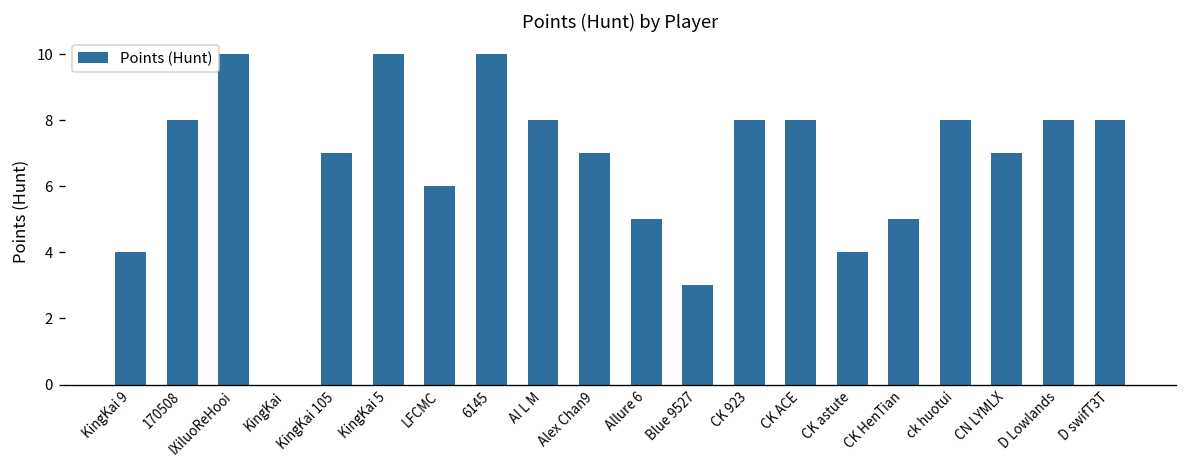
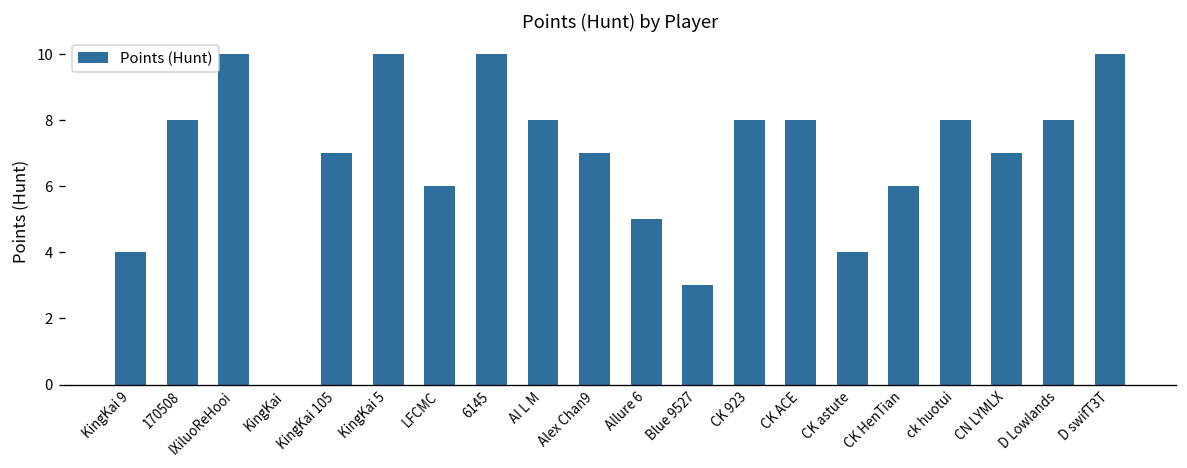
  {
    "KingKai 9": 4,
    "170508": 8,
    "IXiluoReHooi": 10,
    "KingKai": 0,
    "KingKai 105": 7,
    "KingKai 5": 10,
    "LFCMC": 6,
    "6145": 10,
    "AI L M": 8,
    "Alex Chan9": 7,
    "Allure 6": 5,
    "Blue 9527": 3,
    "CK 923": 8,
    "CK ACE": 8,
    "CK astute": 4,
-   "CK HenTian": 5,
+   "CK HenTian": 6,
    "ck huotui": 8,
    "CN LYMLX": 7,
    "D Lowlands": 8,
-   "D swifT3T": 8
+   "D swifT3T": 10
  }
